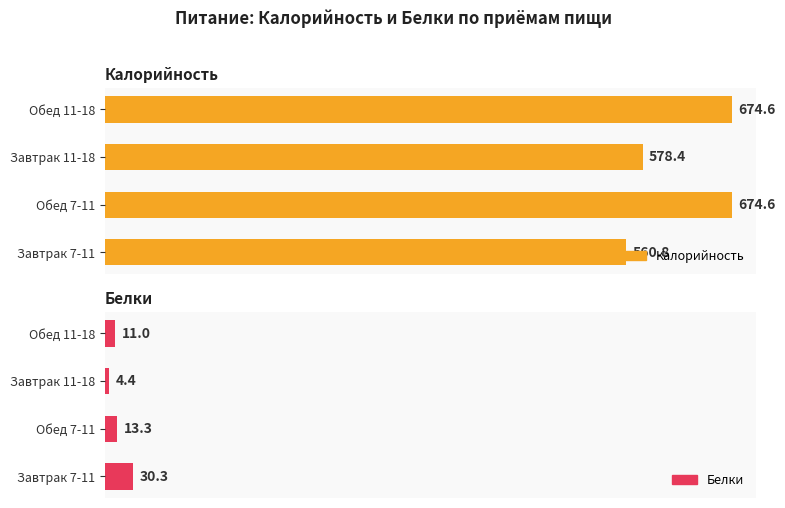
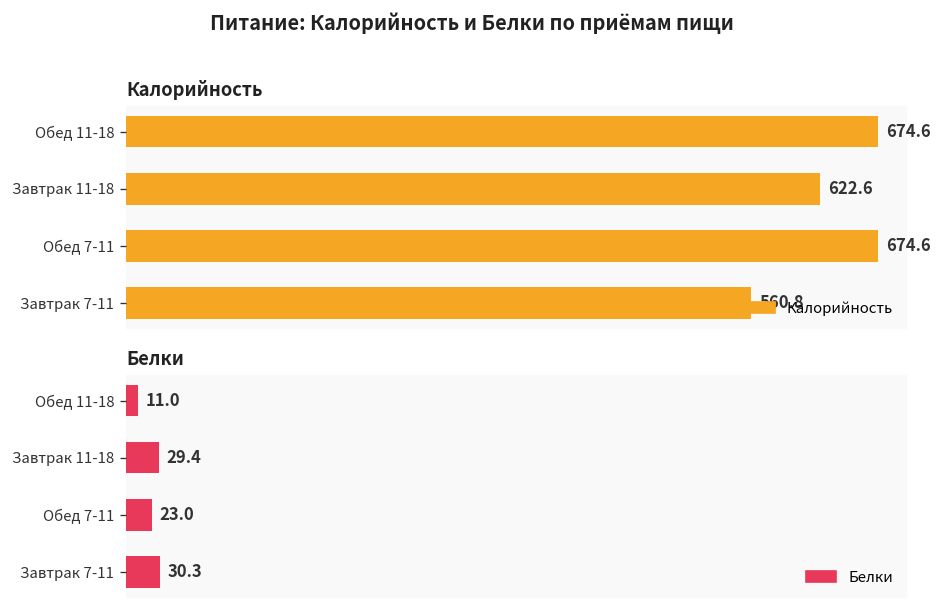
  {
    "Калорийность": {
      "Обед 11-18": 674.6,
-     "Завтрак 11-18": 578.4,
+     "Завтрак 11-18": 622.6,
      "Обед 7-11": 674.6,
      "Завтрак 7-11": 560.8
    },
    "Белки": {
      "Обед 11-18": 11.0,
-     "Завтрак 11-18": 4.4,
-     "Обед 7-11": 13.3,
+     "Завтрак 11-18": 29.4,
+     "Обед 7-11": 23.0,
      "Завтрак 7-11": 30.3
    }
  }
